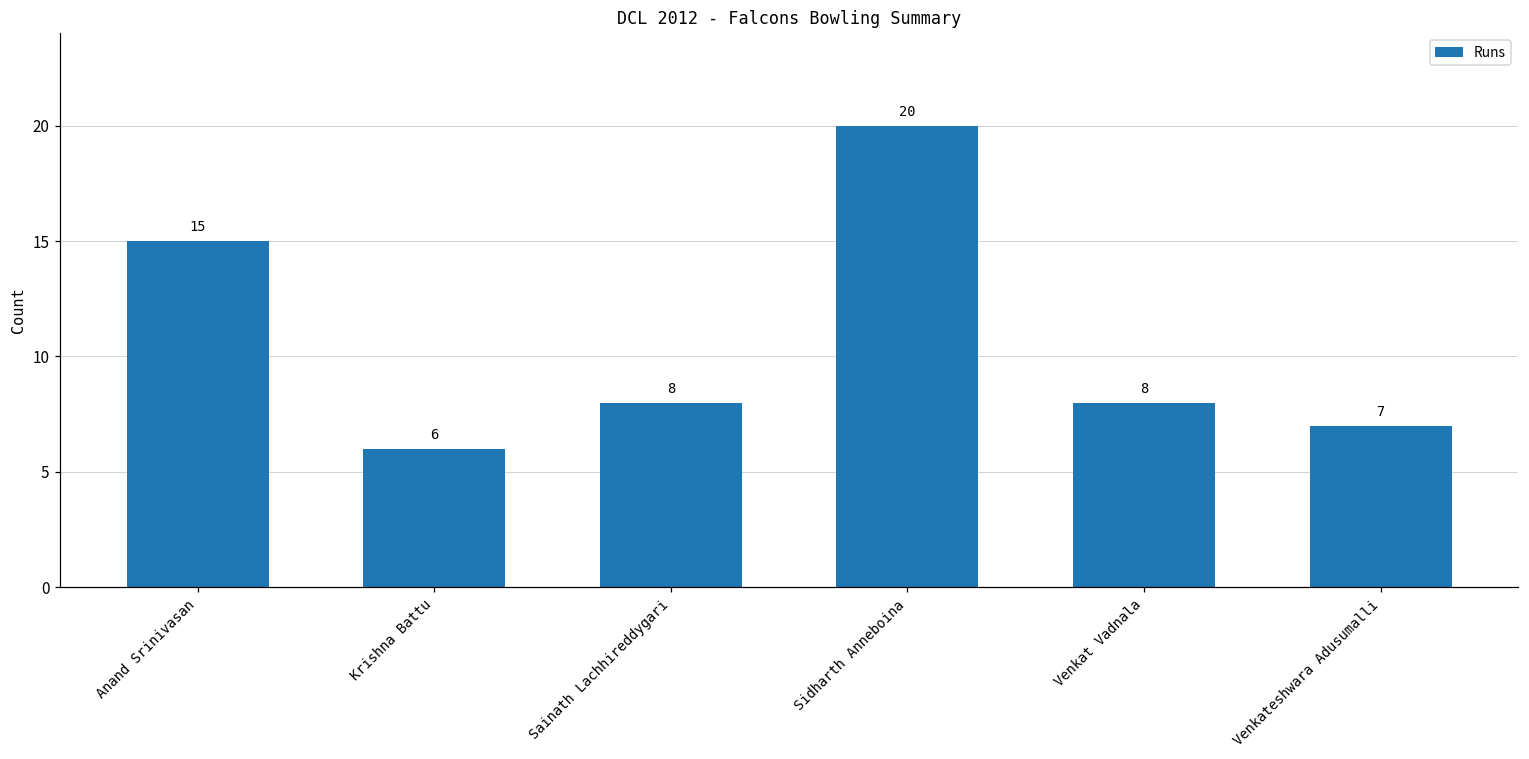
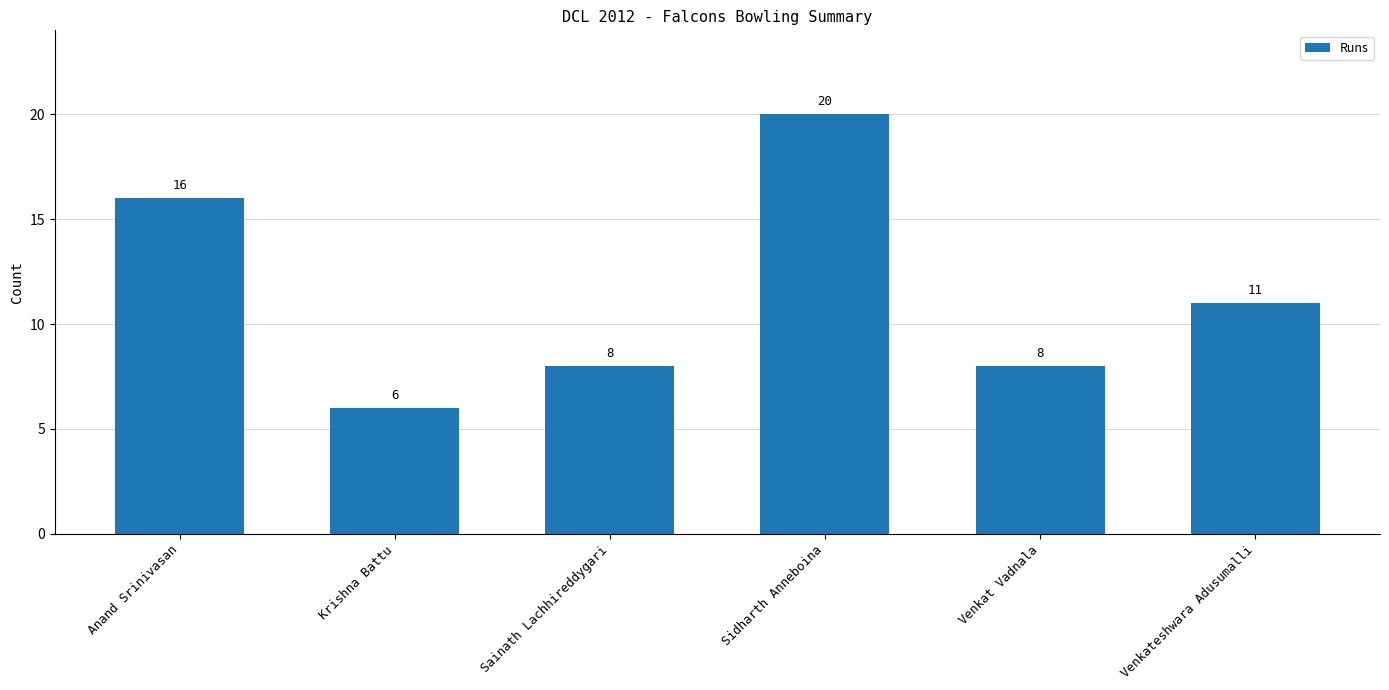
  {
-   "Anand Srinivasan": 15,
+   "Anand Srinivasan": 16,
    "Krishna Battu": 6,
    "Sainath Lachhireddygari": 8,
    "Sidharth Anneboina": 20,
    "Venkat Vadnala": 8,
-   "Venkateshwara Adusumalli": 7
+   "Venkateshwara Adusumalli": 11
  }
